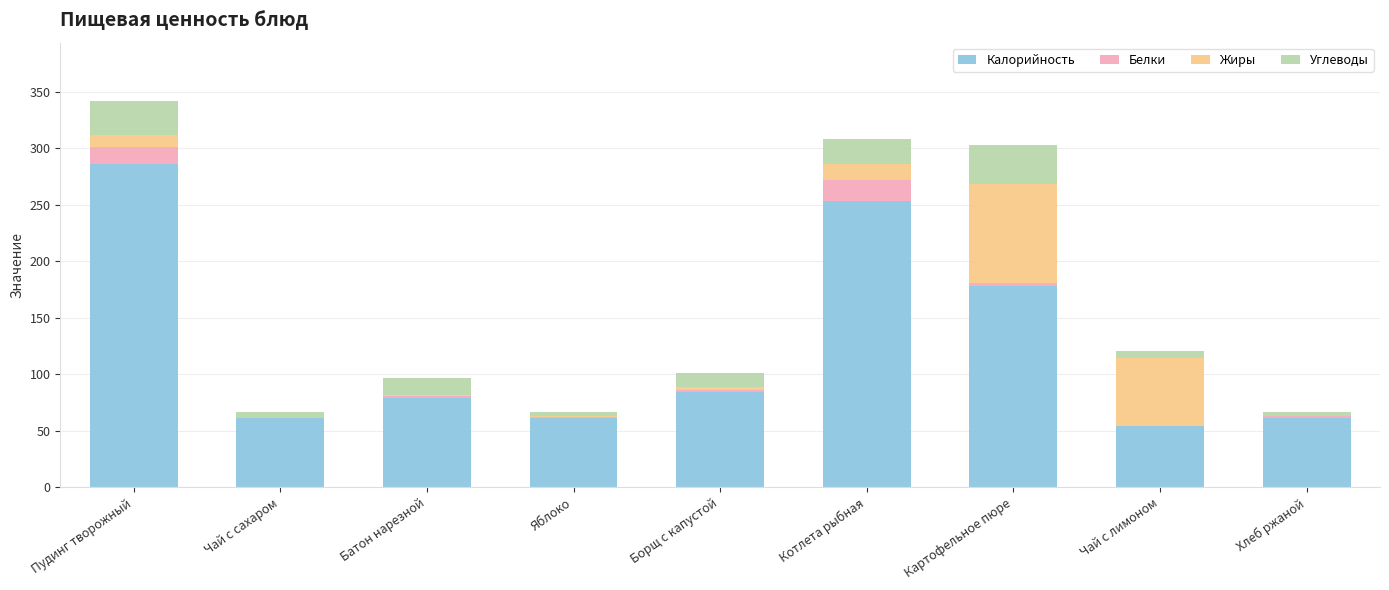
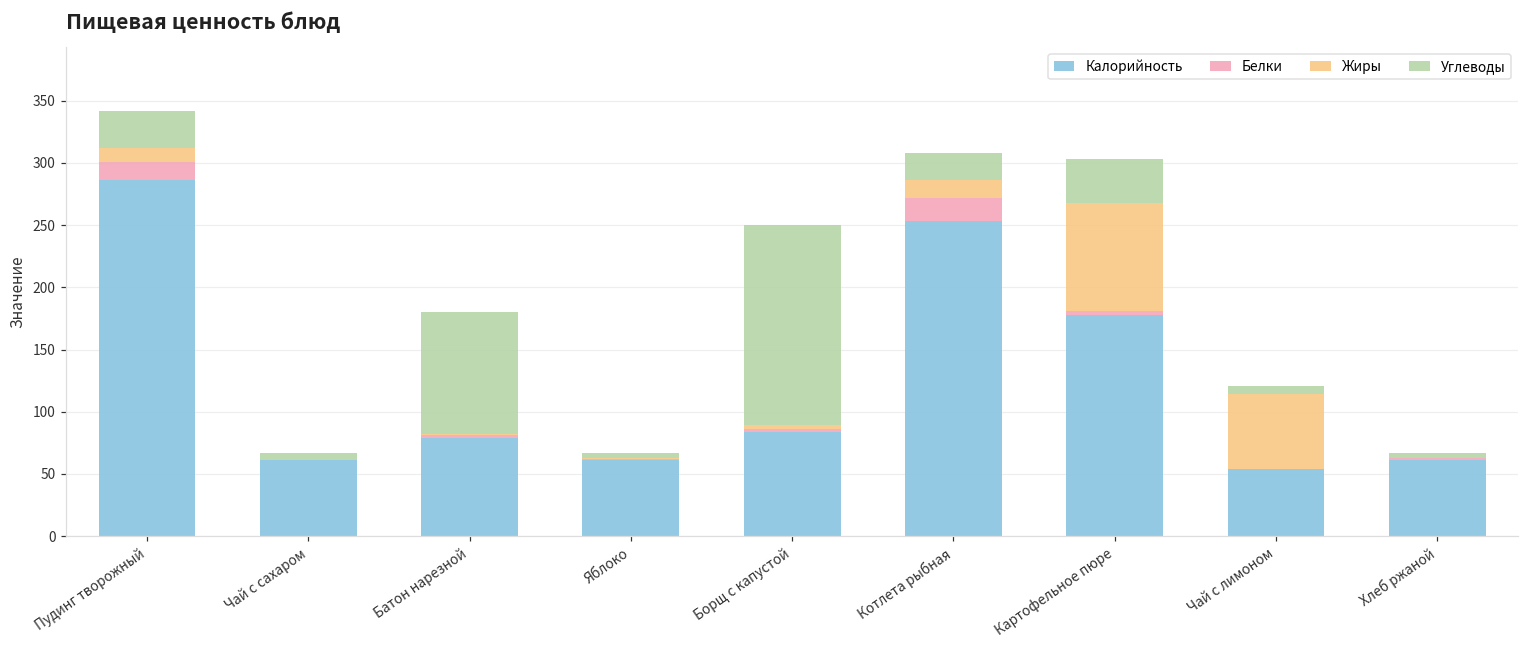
  {
    "Калорийность": {
      "Пудинг творожный": 286,
      "Чай с сахаром": 61,
      "Батон нарезной": 79,
      "Яблоко": 61,
      "Борщ с капустой": 84,
      "Котлета рыбная": 253,
      "Картофельное пюре": 178,
      "Чай с лимоном": 54,
      "Хлеб ржаной": 61
    },
    "Белки": {
      "Пудинг творожный": 15,
      "Чай с сахаром": 0,
      "Котлета рыбная": 19,
      "Картофельное пюре": 3,
      "Чай с лимоном": 0
    },
    "Жиры": {
      "Пудинг творожный": 11,
      "Чай с сахаром": 0,
      "Борщ с капустой": 3,
      "Котлета рыбная": 14,
      "Картофельное пюре": 87,
      "Чай с лимоном": 60,
      "Хлеб ржаной": 0
    },
    "Углеводы": {
      "Пудинг творожный": 30,
      "Чай с сахаром": 6,
-     "Батон нарезной": 15,
+     "Батон нарезной": 98,
      "Яблоко": 4,
-     "Борщ с капустой": 12,
+     "Борщ с капустой": 161,
      "Котлета рыбная": 22,
      "Картофельное пюре": 35,
      "Чай с лимоном": 7,
      "Хлеб ржаной": 4
    }
  }
